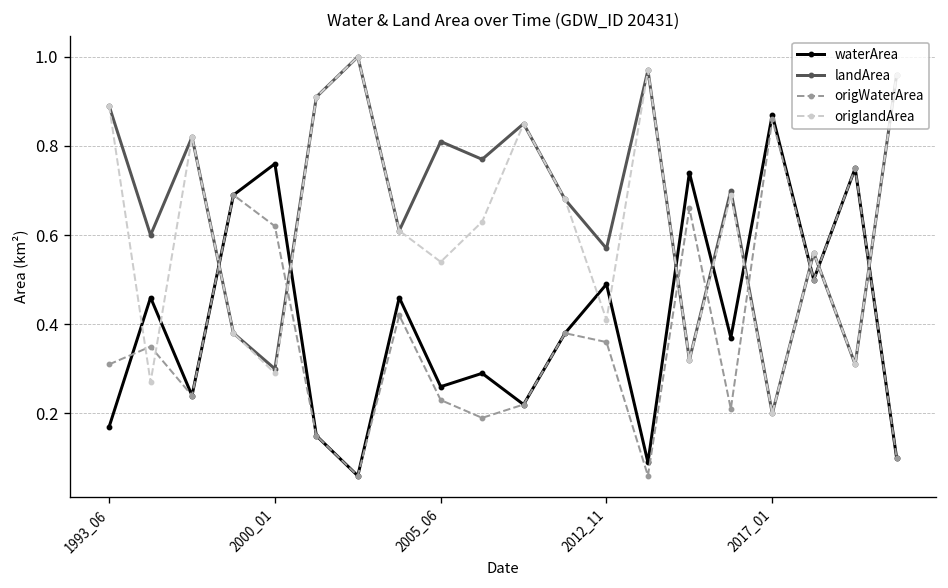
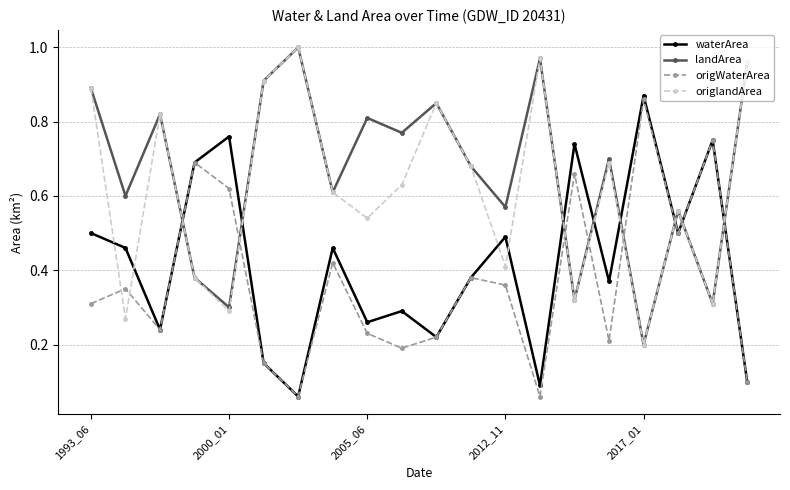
  {
    "waterArea": {
-     "1993_06": 0.17
+     "1993_06": 0.50
    },
    "origWaterArea": {
      "1993_06": 0.31
    }
  }
